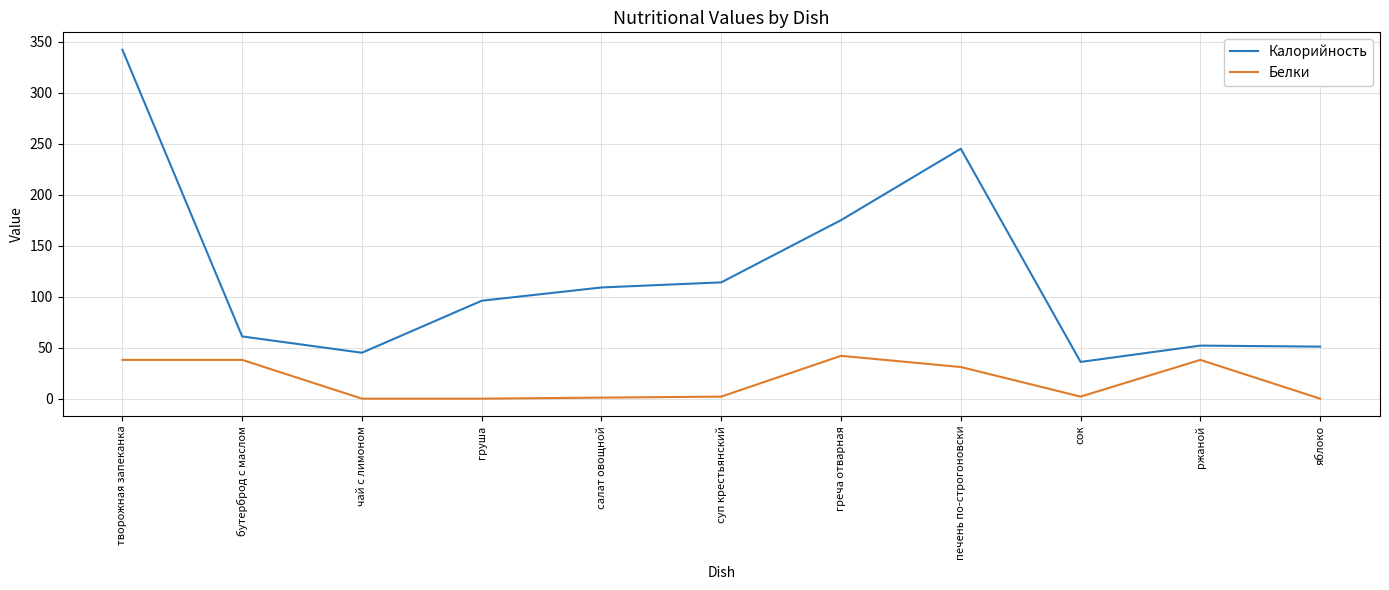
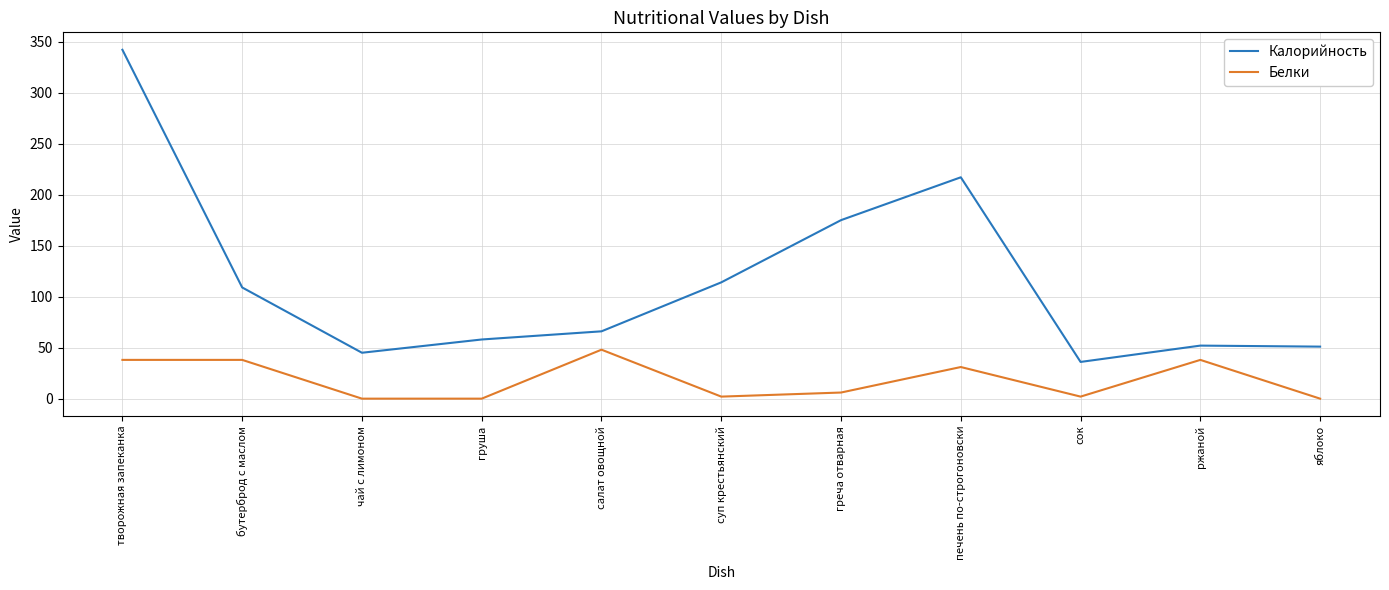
  {
    "Калорийность": {
      "творожная запеканка": 342,
-     "бутерброд с маслом": 61,
+     "бутерброд с маслом": 109,
      "чай с лимоном": 45,
-     "груша": 96,
-     "салат овощной": 109,
+     "груша": 58,
+     "салат овощной": 66,
      "суп крестьянский": 114,
      "греча отварная": 175,
-     "печень по-строгоновски": 245,
+     "печень по-строгоновски": 217,
      "сок": 36,
      "ржаной": 52,
      "яблоко": 51
    },
    "Белки": {
      "творожная запеканка": 38,
      "бутерброд с маслом": 38,
      "чай с лимоном": 0,
      "груша": 0,
-     "салат овощной": 1,
+     "салат овощной": 48,
      "суп крестьянский": 2,
-     "греча отварная": 42,
+     "греча отварная": 6,
      "печень по-строгоновски": 31,
      "сок": 2,
      "ржаной": 38,
      "яблоко": 0
    }
  }
